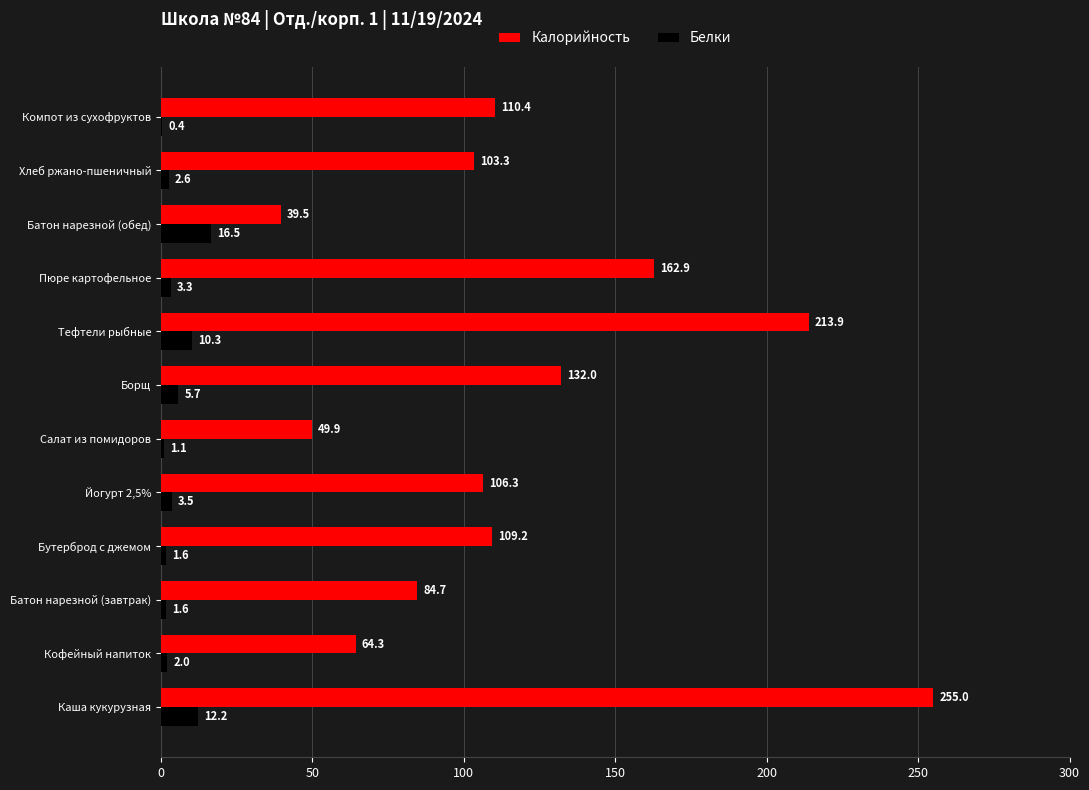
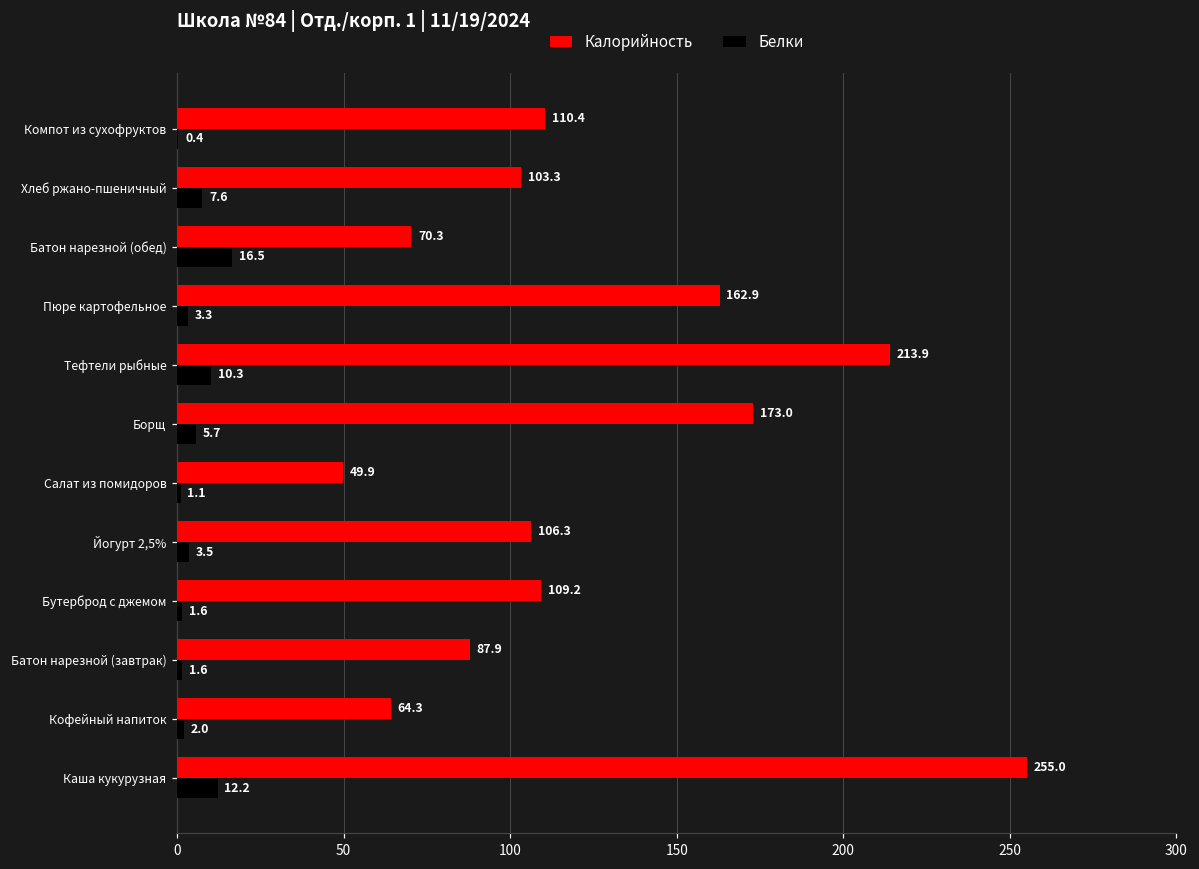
  {
    "Калорийность": {
      "Компот из сухофруктов": 110.4,
      "Хлеб ржано-пшеничный": 103.3,
-     "Батон нарезной (обед)": 39.5,
+     "Батон нарезной (обед)": 70.3,
      "Пюре картофельное": 162.9,
      "Тефтели рыбные": 213.9,
-     "Борщ": 132.0,
+     "Борщ": 173.0,
      "Салат из помидоров": 49.9,
      "Йогурт 2,5%": 106.3,
      "Бутерброд с джемом": 109.2,
-     "Батон нарезной (завтрак)": 84.7,
+     "Батон нарезной (завтрак)": 87.9,
      "Кофейный напиток": 64.3,
      "Каша кукурузная": 255.0
    },
    "Белки": {
      "Компот из сухофруктов": 0.4,
-     "Хлеб ржано-пшеничный": 2.6,
+     "Хлеб ржано-пшеничный": 7.6,
      "Батон нарезной (обед)": 16.5,
      "Пюре картофельное": 3.3,
      "Тефтели рыбные": 10.3,
      "Борщ": 5.7,
      "Салат из помидоров": 1.1,
      "Йогурт 2,5%": 3.5,
      "Бутерброд с джемом": 1.6,
      "Батон нарезной (завтрак)": 1.6,
      "Кофейный напиток": 2.0,
      "Каша кукурузная": 12.2
    }
  }
